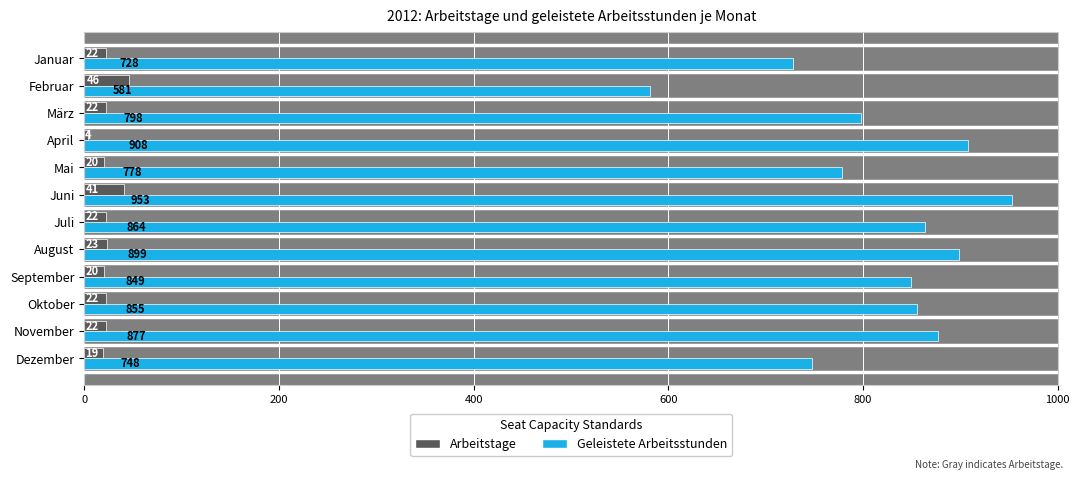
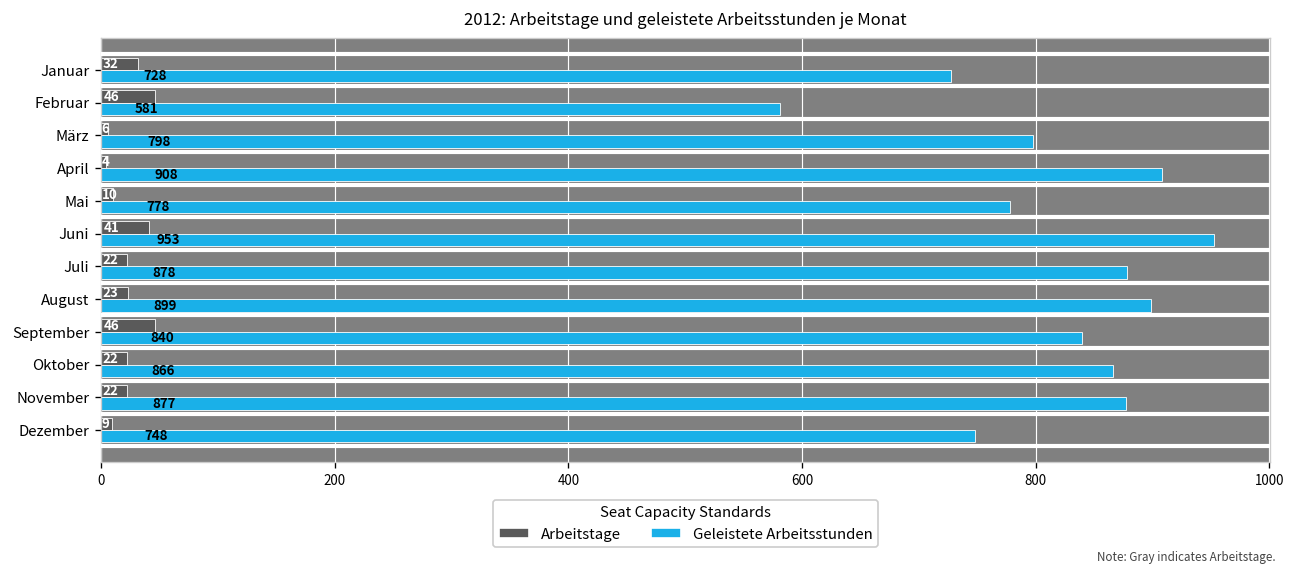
  {
    "Geleistete Arbeitsstunden": {
      "Januar": 728,
      "Februar": 581,
      "März": 798,
      "April": 908,
      "Mai": 778,
      "Juni": 953,
-     "Juli": 864,
+     "Juli": 878,
      "August": 899,
-     "September": 849,
-     "Oktober": 855,
+     "September": 840,
+     "Oktober": 866,
      "November": 877,
      "Dezember": 748
    },
    "Arbeitstage": {
-     "Januar": 22,
+     "Januar": 32,
      "Februar": 46,
-     "März": 22,
+     "März": 6,
      "April": 4,
-     "Mai": 20,
+     "Mai": 10,
      "Juni": 41,
      "Juli": 22,
      "August": 23,
-     "September": 20,
+     "September": 46,
      "Oktober": 22,
      "November": 22,
-     "Dezember": 19
+     "Dezember": 9
    }
  }
